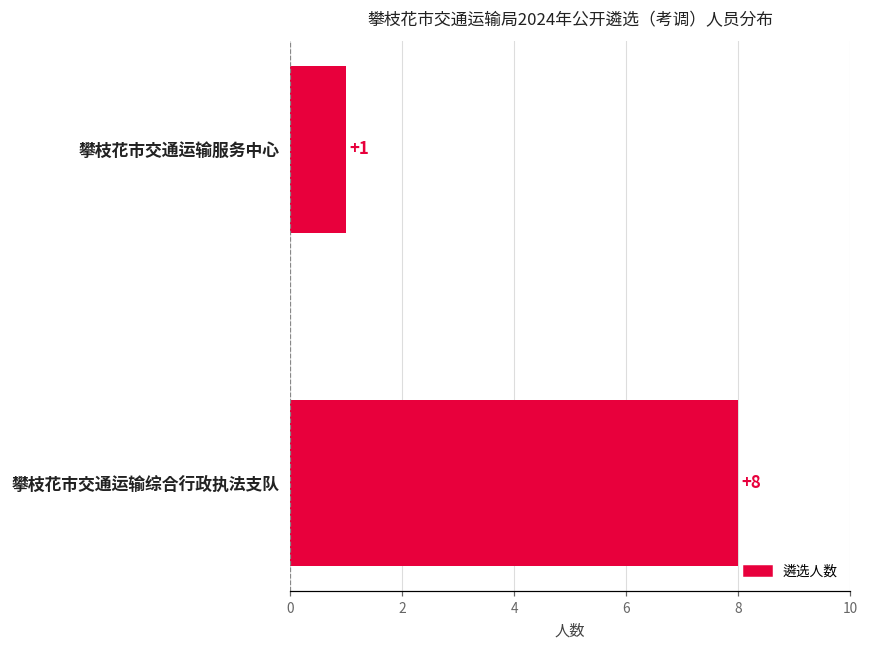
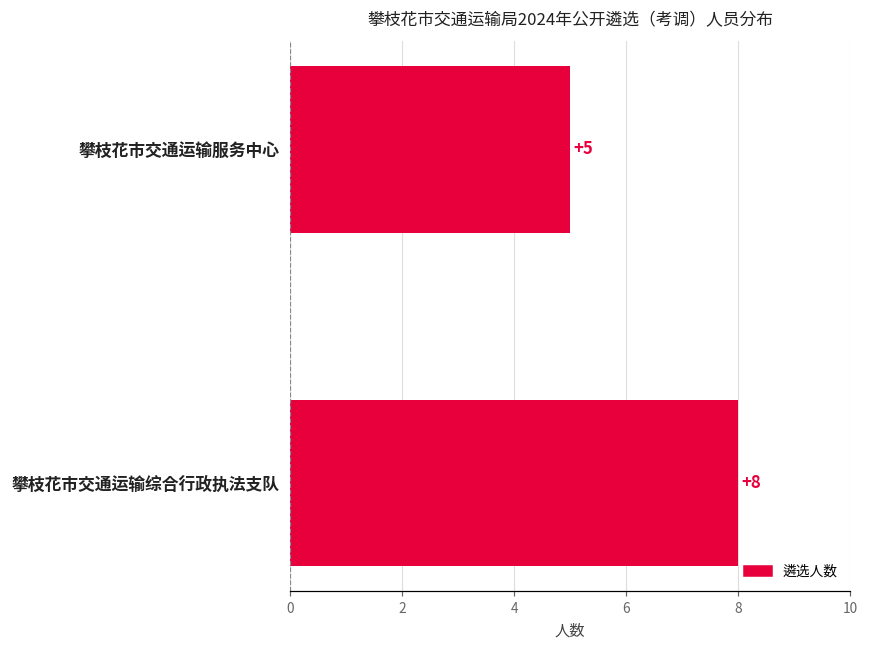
  {
-   "攀枝花市交通运输服务中心": "+1",
+   "攀枝花市交通运输服务中心": "+5",
    "攀枝花市交通运输综合行政执法支队": "+8"
  }
